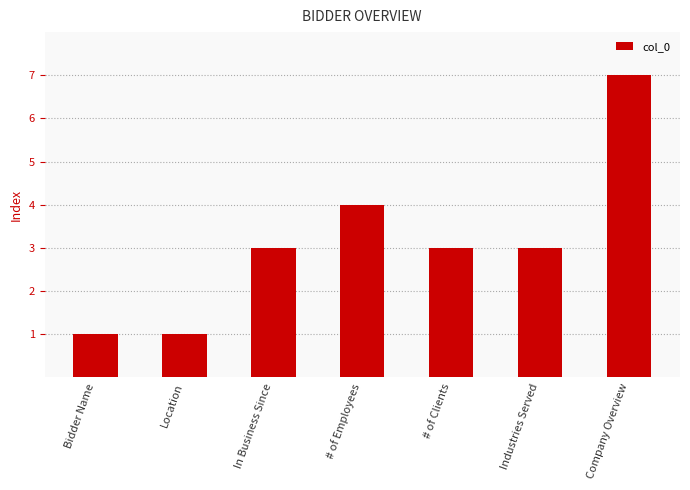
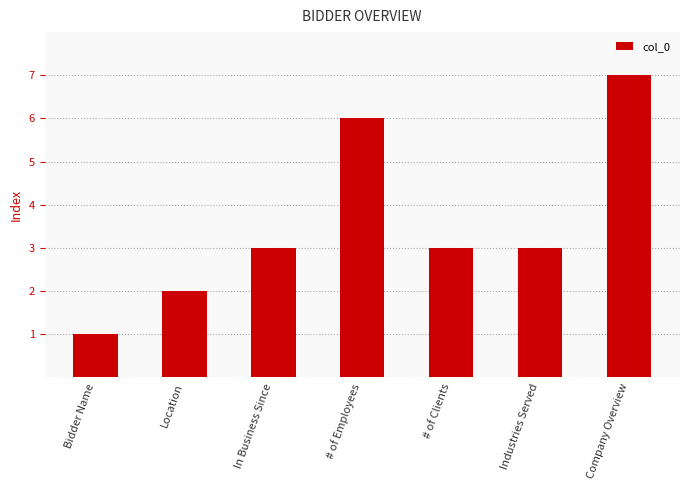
  {
    "Bidder Name": 1,
-   "Location": 1,
+   "Location": 2,
    "In Business Since": 3,
-   "# of Employees": 4,
+   "# of Employees": 6,
    "# of Clients": 3,
    "Industries Served": 3,
    "Company Overview": 7
  }
